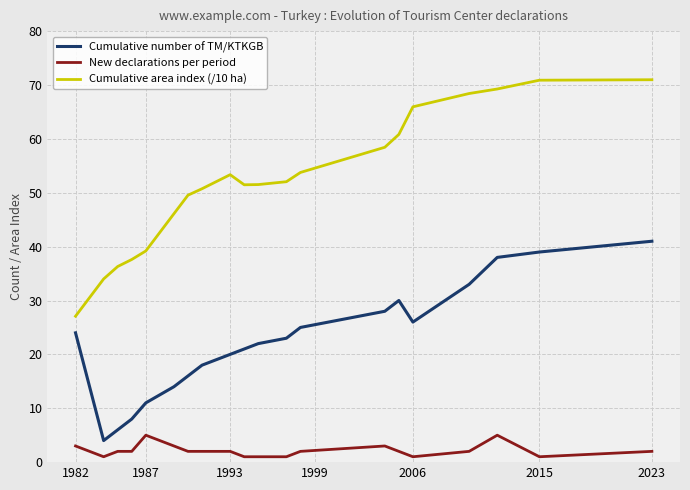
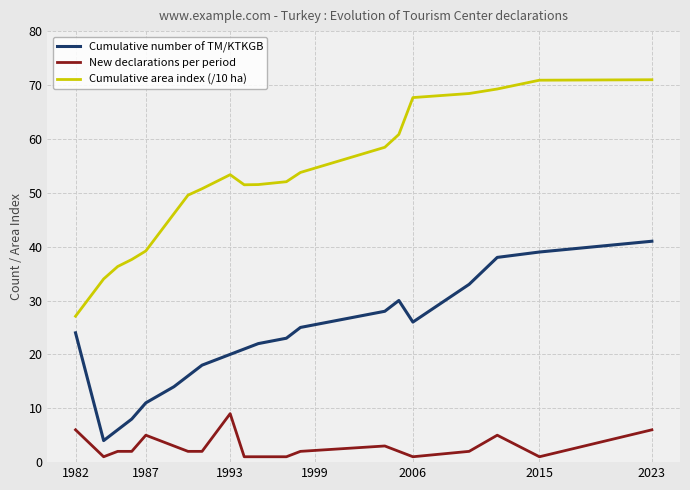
  {
    "Cumulative number of TM/KTKGB": {
      "1982": 24,
      "1987": 11,
      "1993": 20,
      "2006": 26,
      "2015": 39,
      "2023": 41
    },
    "New declarations per period": {
-     "1982": 3,
+     "1982": 6,
      "1987": 5,
-     "1993": 2,
+     "1993": 9,
      "2006": 1,
      "2015": 1,
-     "2023": 2
+     "2023": 6
    },
    "Cumulative area index (/10 ha)": {
      "1982": 27,
      "1987": 39,
      "1993": 53,
-     "2006": 66,
+     "2006": 68,
      "2015": 71,
      "2023": 71
    }
  }
